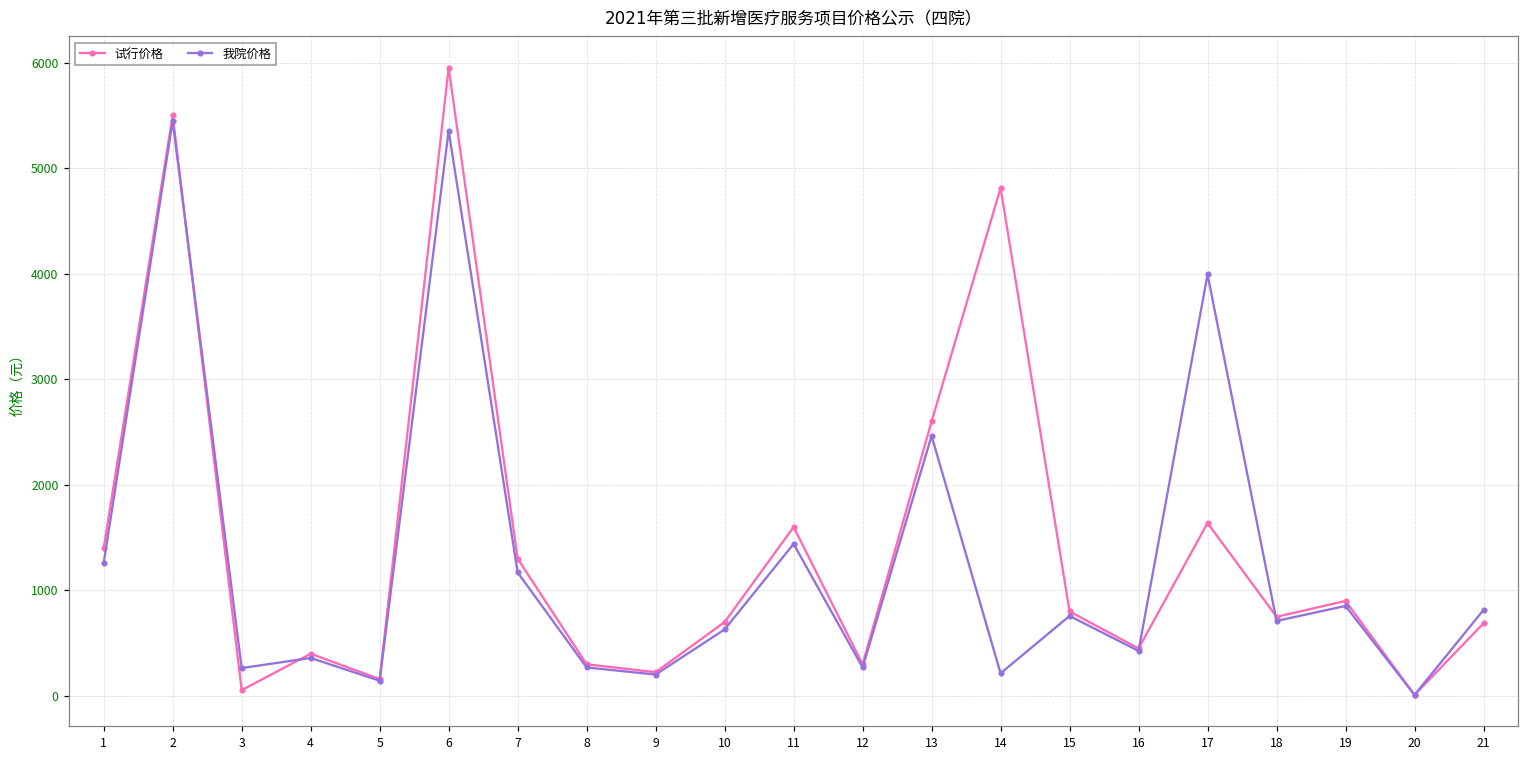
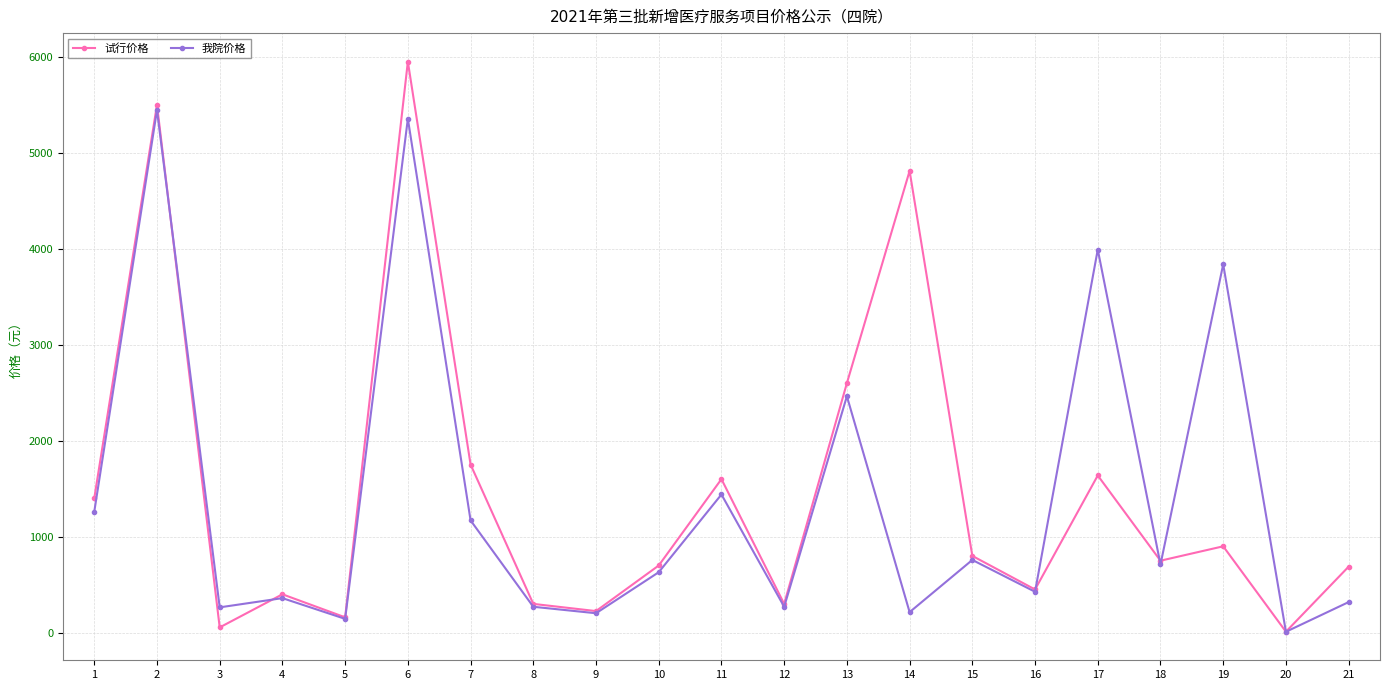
  {
    "试行价格": {
      "1": 1400,
      "2": 5500,
      "3": 100,
      "4": 400,
      "6": 6000,
-     "7": 1300,
+     "7": 1800,
      "8": 300,
      "10": 700,
      "11": 1600,
      "12": 300,
      "13": 2600,
      "14": 4800,
      "15": 800,
      "17": 1600,
      "18": 800,
      "19": 900,
      "21": 700
    },
    "我院价格": {
      "1": 1300,
      "2": 5400,
      "3": 300,
      "4": 400,
      "6": 5400,
      "7": 1200,
      "8": 300,
      "10": 600,
      "11": 1400,
      "12": 300,
      "13": 2500,
      "14": 200,
      "15": 800,
      "17": 4000,
      "18": 700,
-     "19": 900,
-     "21": 800
+     "19": 3800,
+     "21": 300
    }
  }
